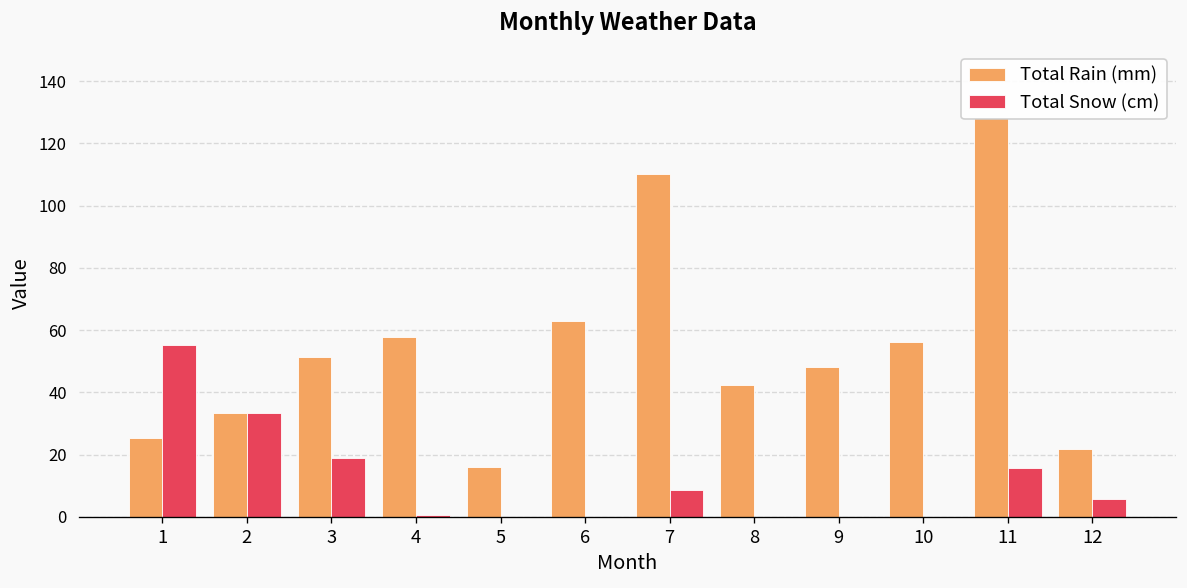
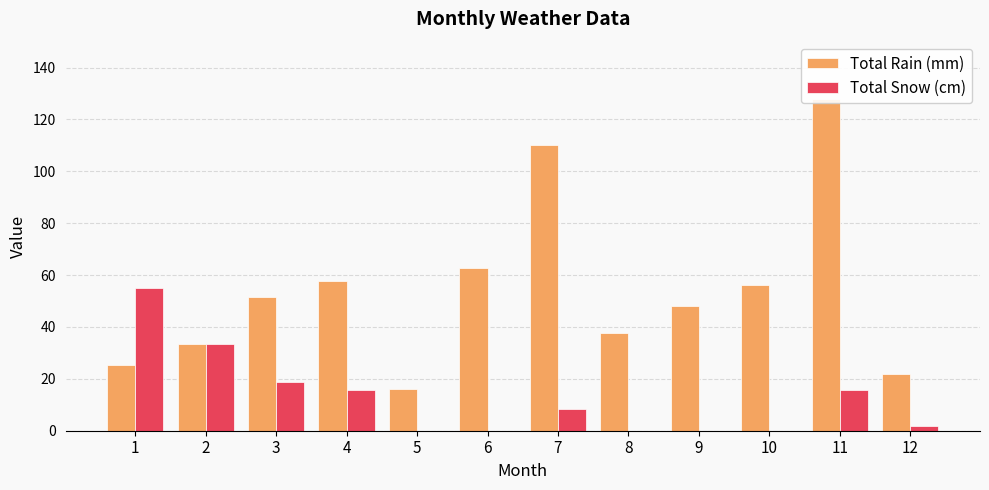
  {
    "Total Rain (mm)": {
      "1": 25,
      "2": 33,
      "3": 52,
      "4": 58,
      "5": 16,
      "6": 63,
      "7": 110,
-     "8": 43,
+     "8": 38,
      "9": 48,
      "10": 56,
      "12": 22
    },
    "Total Snow (cm)": {
      "1": 55,
      "2": 33,
      "3": 19,
-     "4": 1,
+     "4": 16,
      "5": 0,
      "6": 0,
      "7": 9,
      "8": 0,
      "9": 0,
      "10": 0,
      "11": 16,
-     "12": 6
+     "12": 2
    }
  }
